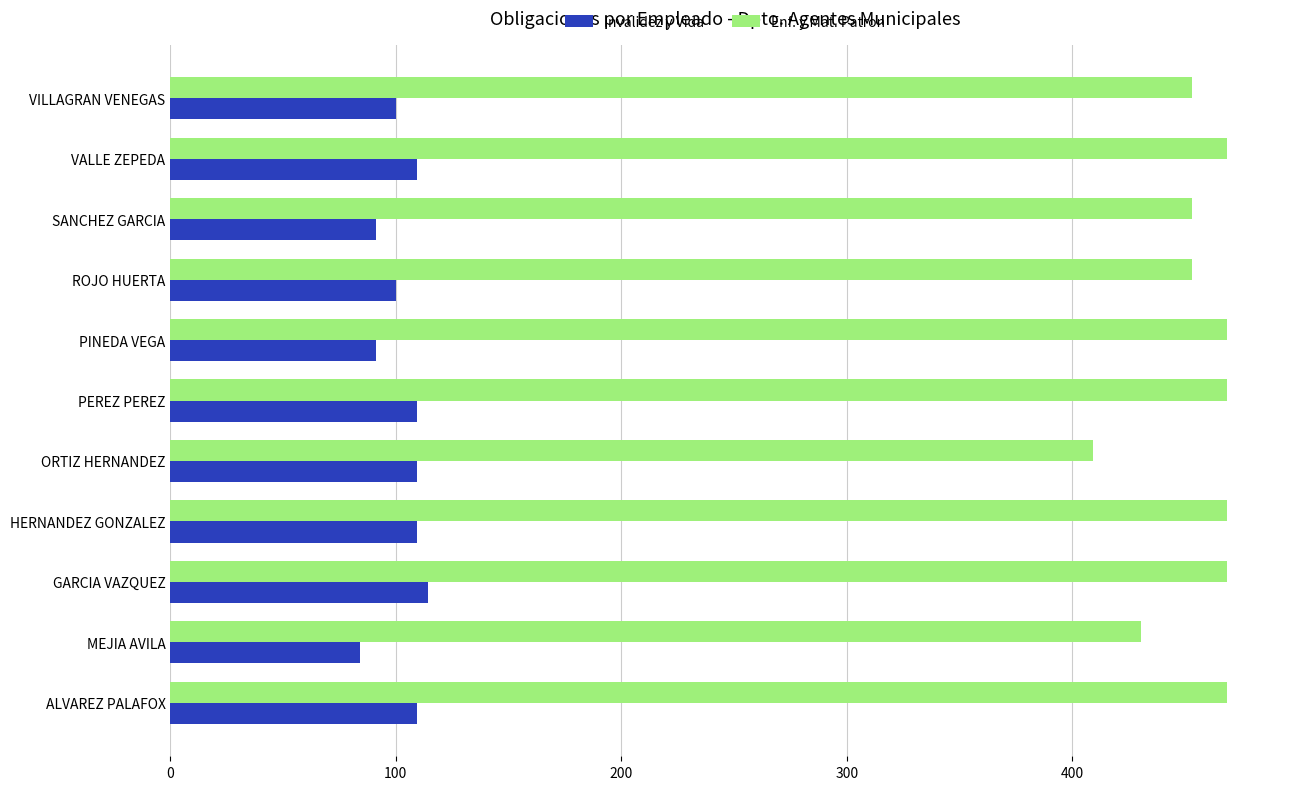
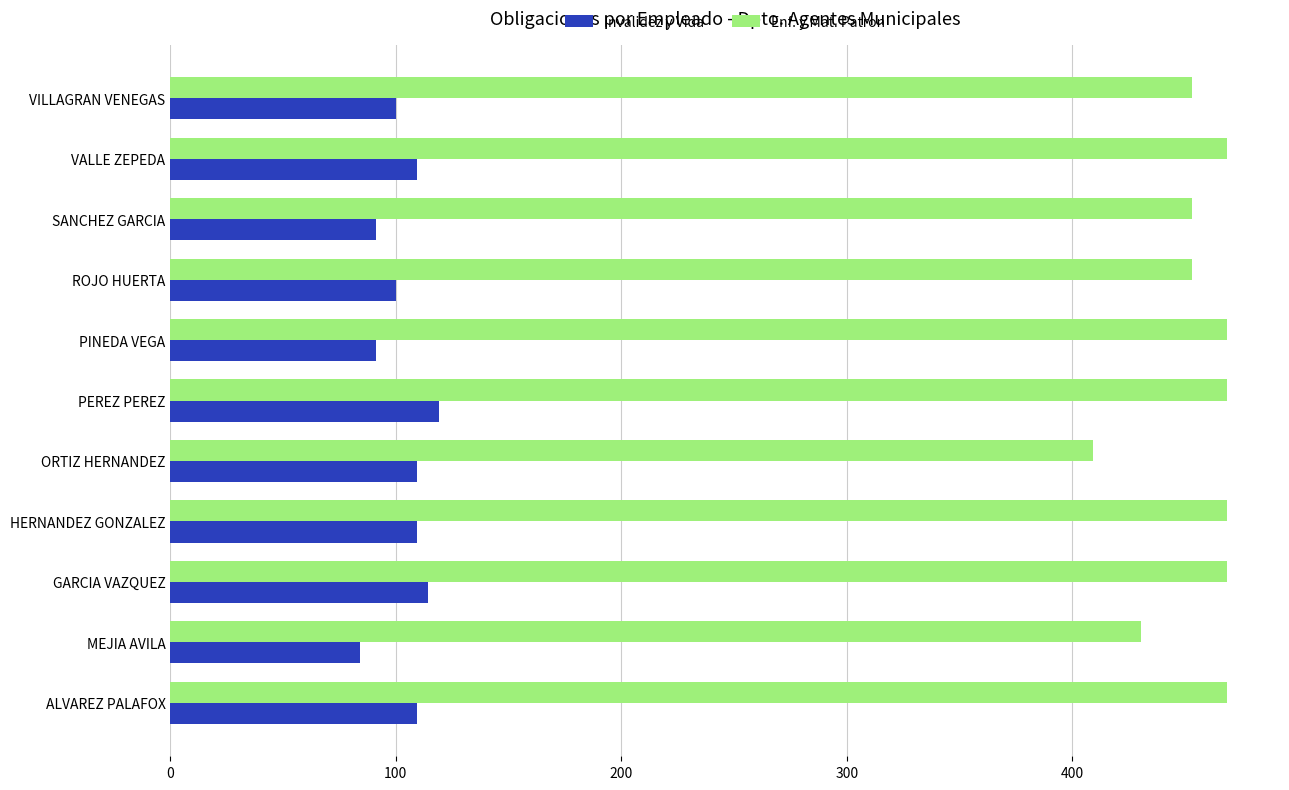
  {
    "Invalidez y Vida": {
      "VILLAGRAN VENEGAS": 100,
      "VALLE ZEPEDA": 110,
      "SANCHEZ GARCIA": 91,
      "ROJO HUERTA": 100,
      "PINEDA VEGA": 91,
-     "PEREZ PEREZ": 110,
+     "PEREZ PEREZ": 119,
      "ORTIZ HERNANDEZ": 110,
      "HERNANDEZ GONZALEZ": 110,
      "GARCIA VAZQUEZ": 114,
      "MEJIA AVILA": 84,
      "ALVAREZ PALAFOX": 110
    },
    "Enf. y Mat. Patron": {
      "VILLAGRAN VENEGAS": 453,
      "VALLE ZEPEDA": 469,
      "SANCHEZ GARCIA": 453,
      "ROJO HUERTA": 453,
      "PINEDA VEGA": 469,
      "PEREZ PEREZ": 469,
      "ORTIZ HERNANDEZ": 409,
      "HERNANDEZ GONZALEZ": 469,
      "GARCIA VAZQUEZ": 469,
      "MEJIA AVILA": 430,
      "ALVAREZ PALAFOX": 469
    }
  }
